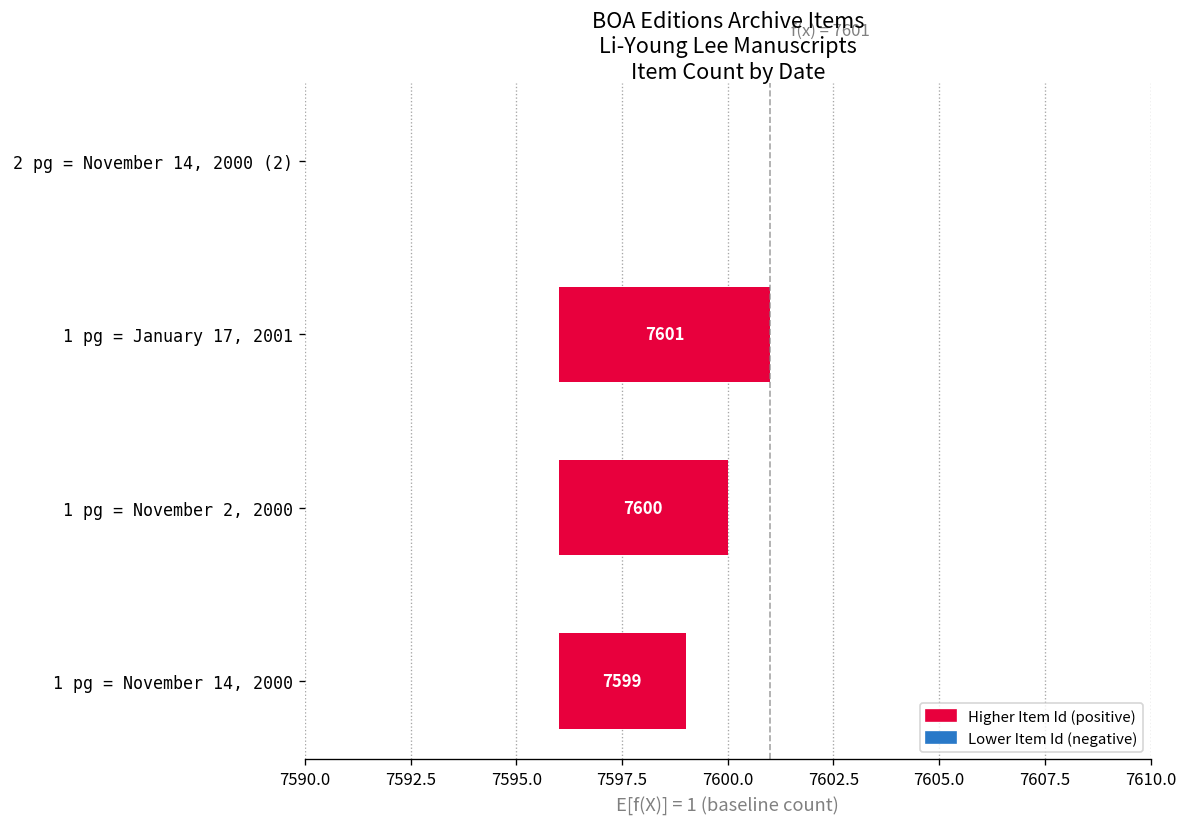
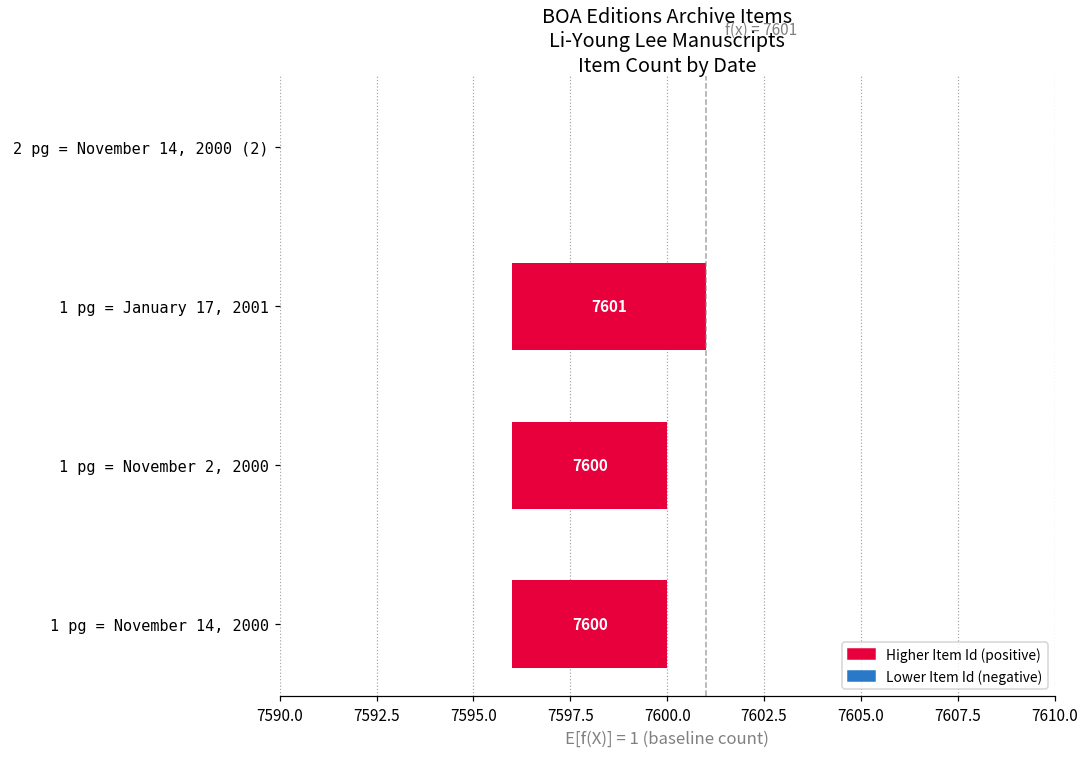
  {
-   "1 pg = November 14, 2000": 7599
+   "1 pg = November 14, 2000": 7600
  }
